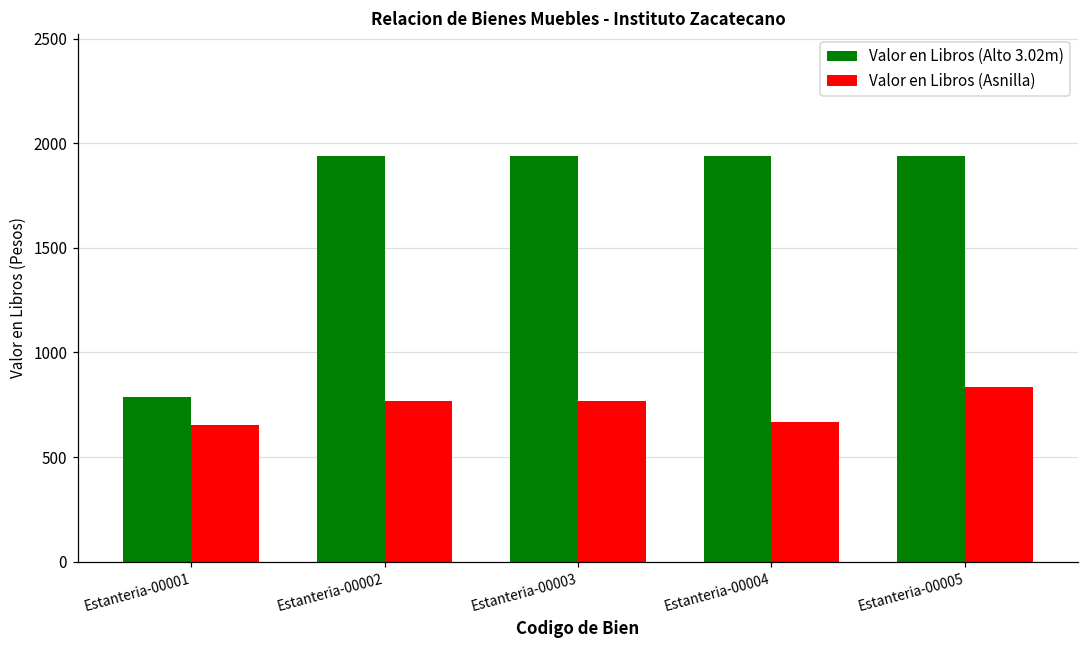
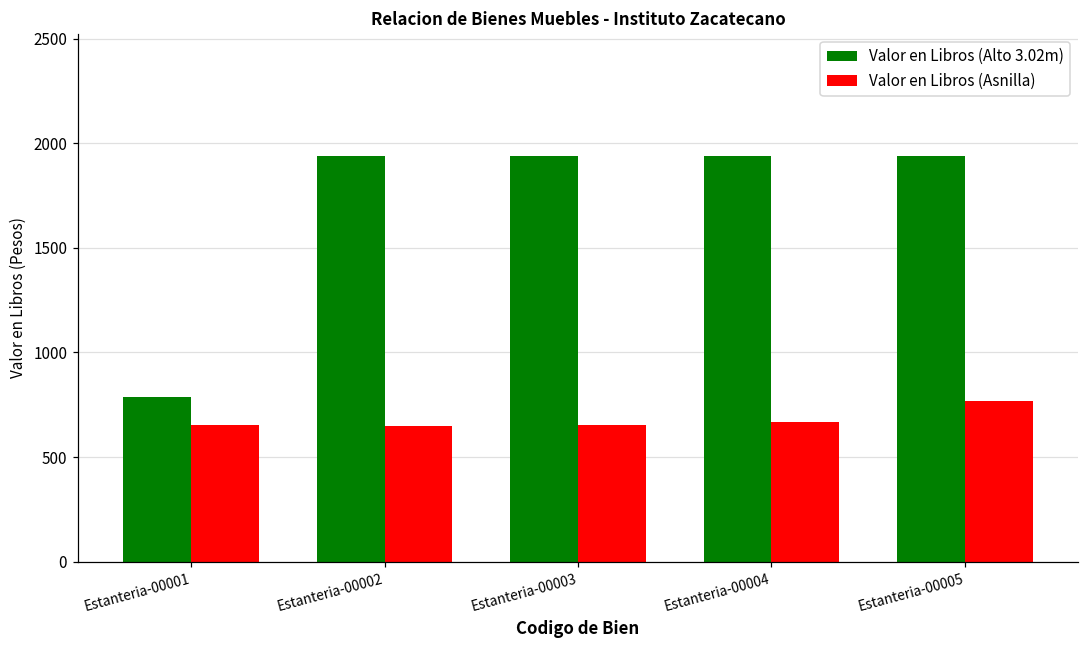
  {
    "Valor en Libros (Alto 3.02m)": {
      "Estanteria-00001": 790,
      "Estanteria-00002": 1940,
      "Estanteria-00003": 1940,
      "Estanteria-00004": 1940,
      "Estanteria-00005": 1940
    },
    "Valor en Libros (Asnilla)": {
      "Estanteria-00001": 650,
-     "Estanteria-00002": 770,
-     "Estanteria-00003": 770,
+     "Estanteria-00002": 650,
+     "Estanteria-00003": 650,
      "Estanteria-00004": 670,
-     "Estanteria-00005": 830
+     "Estanteria-00005": 770
    }
  }
